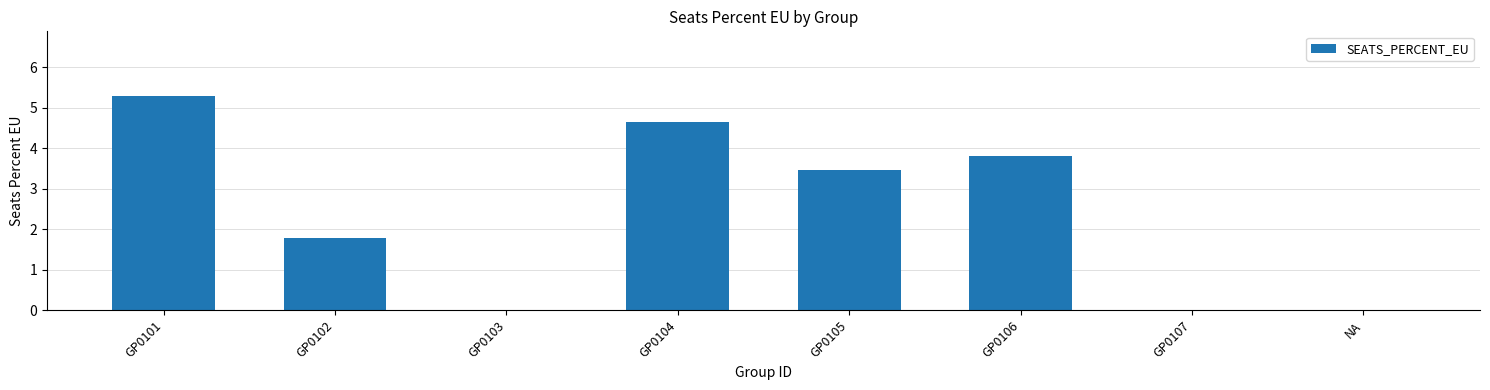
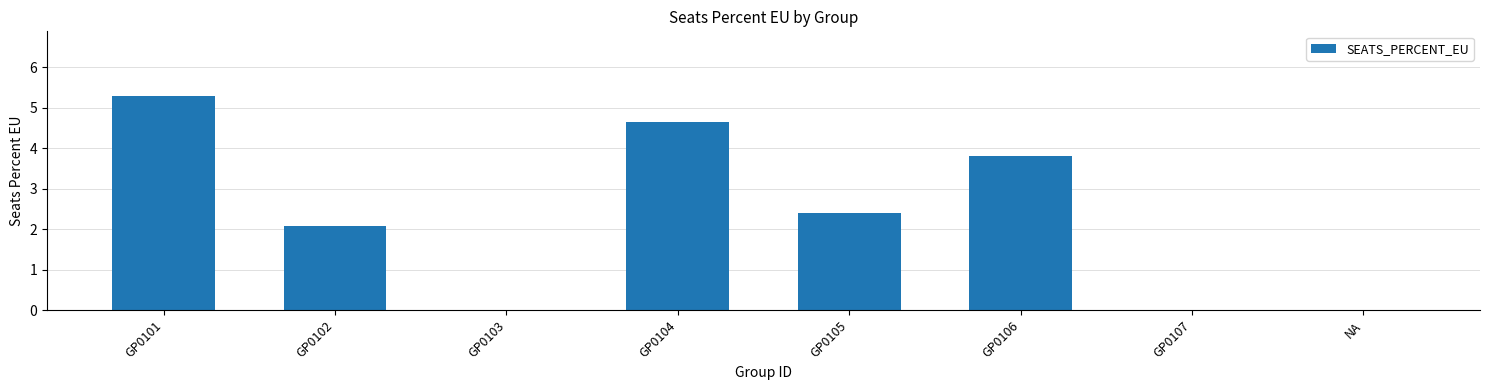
  {
    "GP0101": 5.3,
-   "GP0102": 1.8,
+   "GP0102": 2.1,
    "GP0103": 0.0,
    "GP0104": 4.7,
-   "GP0105": 3.5,
+   "GP0105": 2.4,
    "GP0106": 3.8,
    "GP0107": 0.0,
    "NA": 0.0
  }
